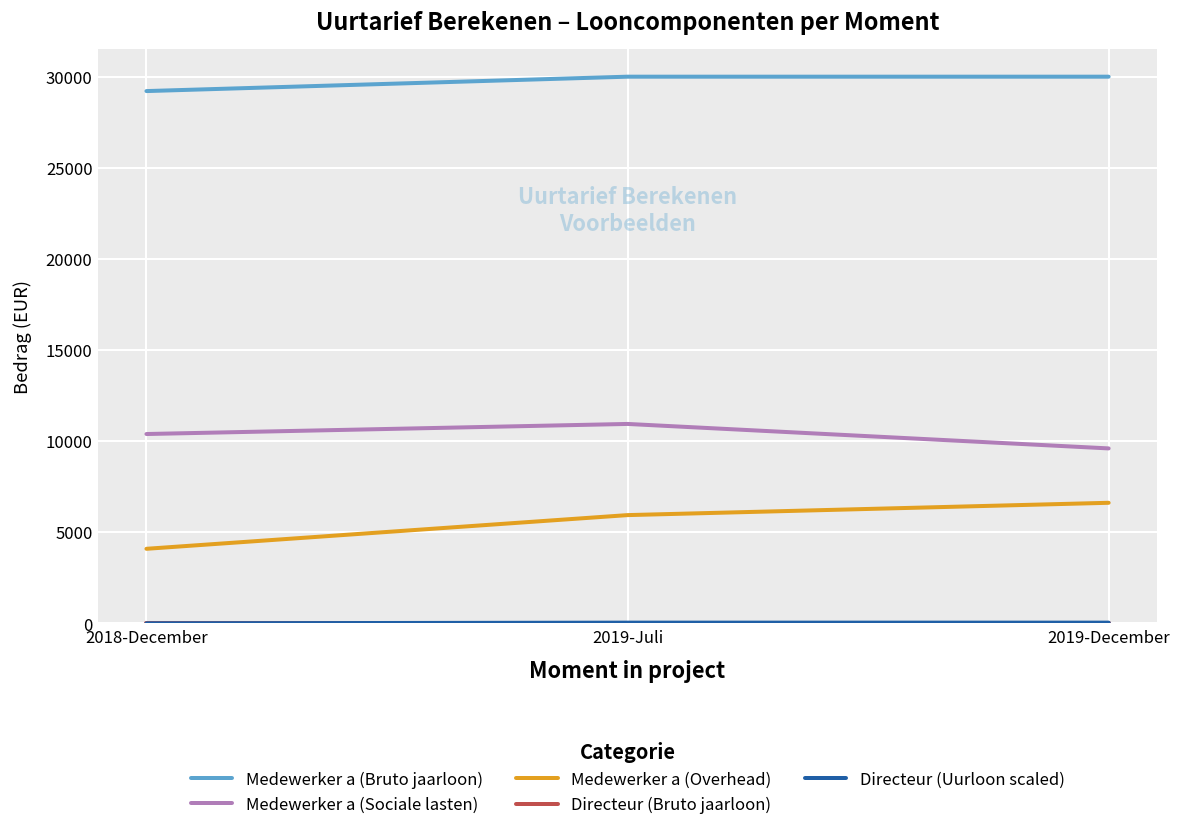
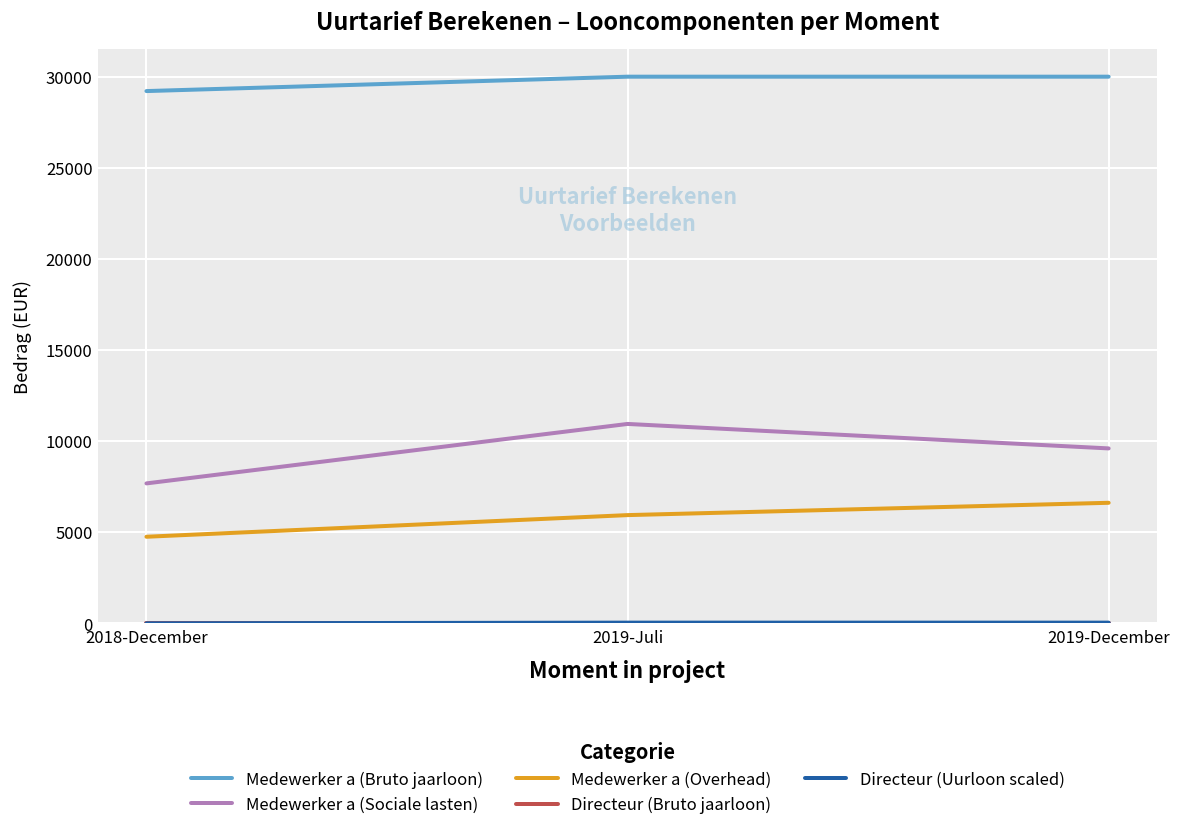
  {
    "Medewerker a (Bruto jaarloon)": {
      "2018-December": 29200,
      "2019-Juli": 30000,
      "2019-December": 30000
    },
    "Medewerker a (Sociale lasten)": {
-     "2018-December": 10400,
+     "2018-December": 7700,
      "2019-Juli": 10900,
      "2019-December": 9600
    },
    "Medewerker a (Overhead)": {
-     "2018-December": 4100,
+     "2018-December": 4800,
      "2019-Juli": 5900,
      "2019-December": 6600
    }
  }
